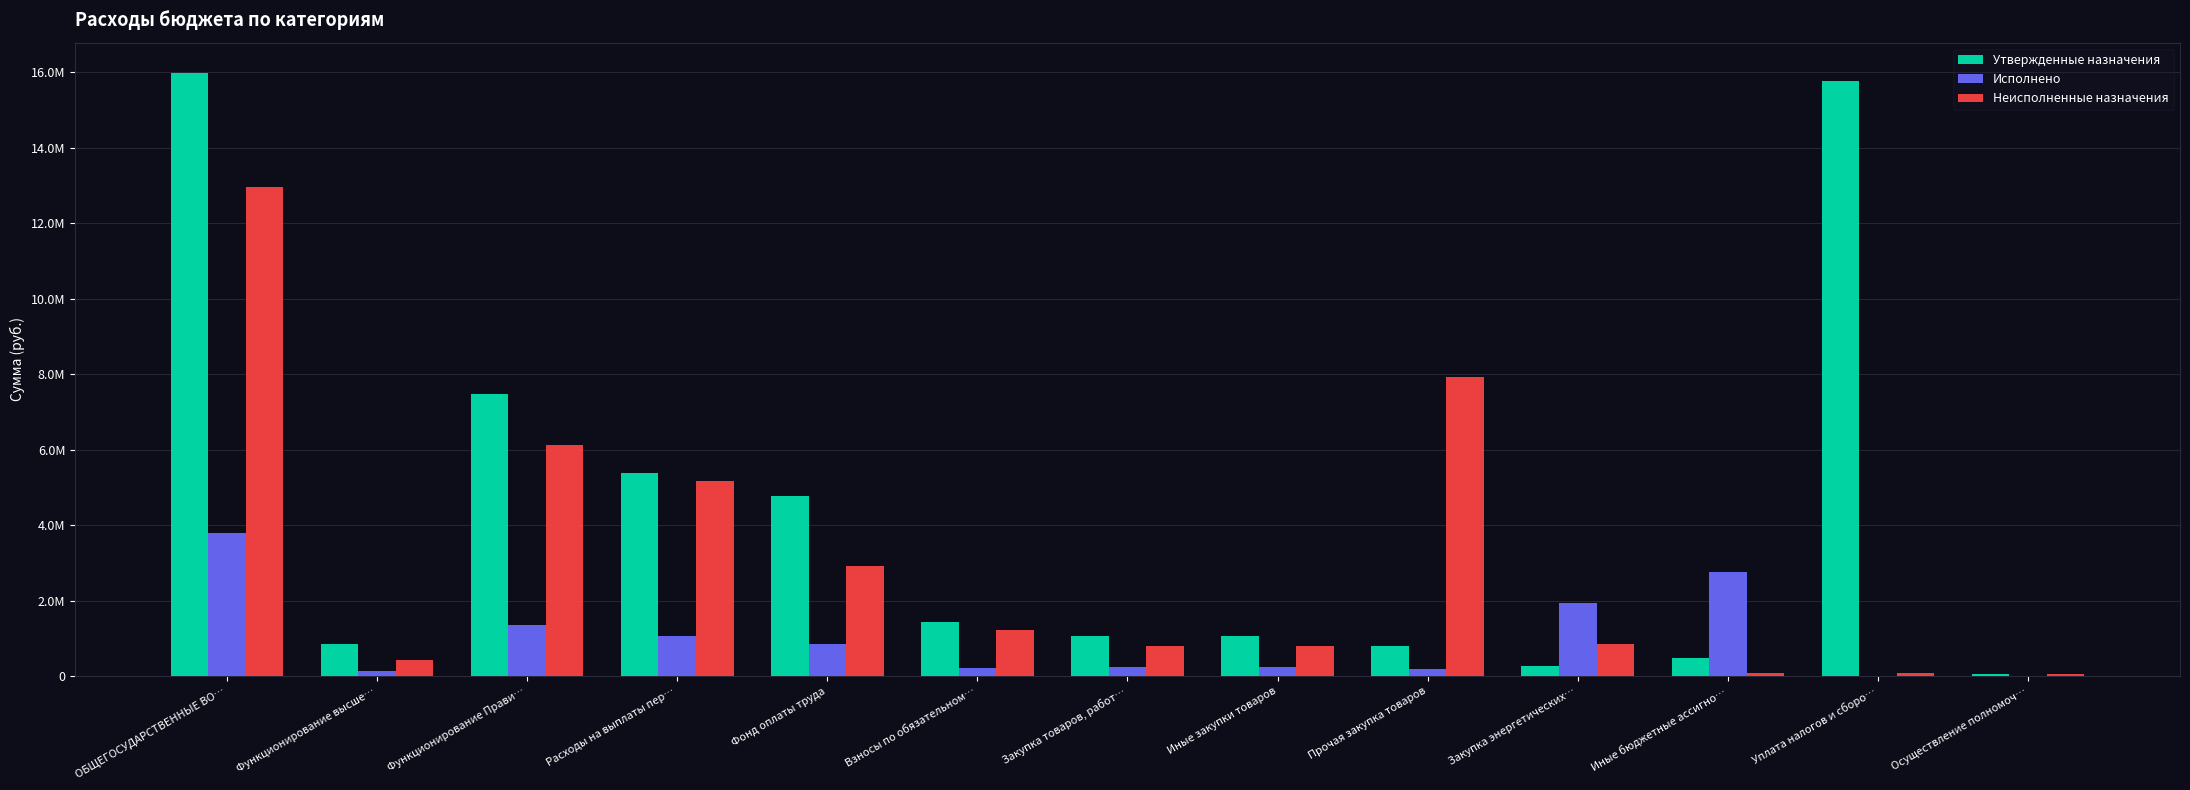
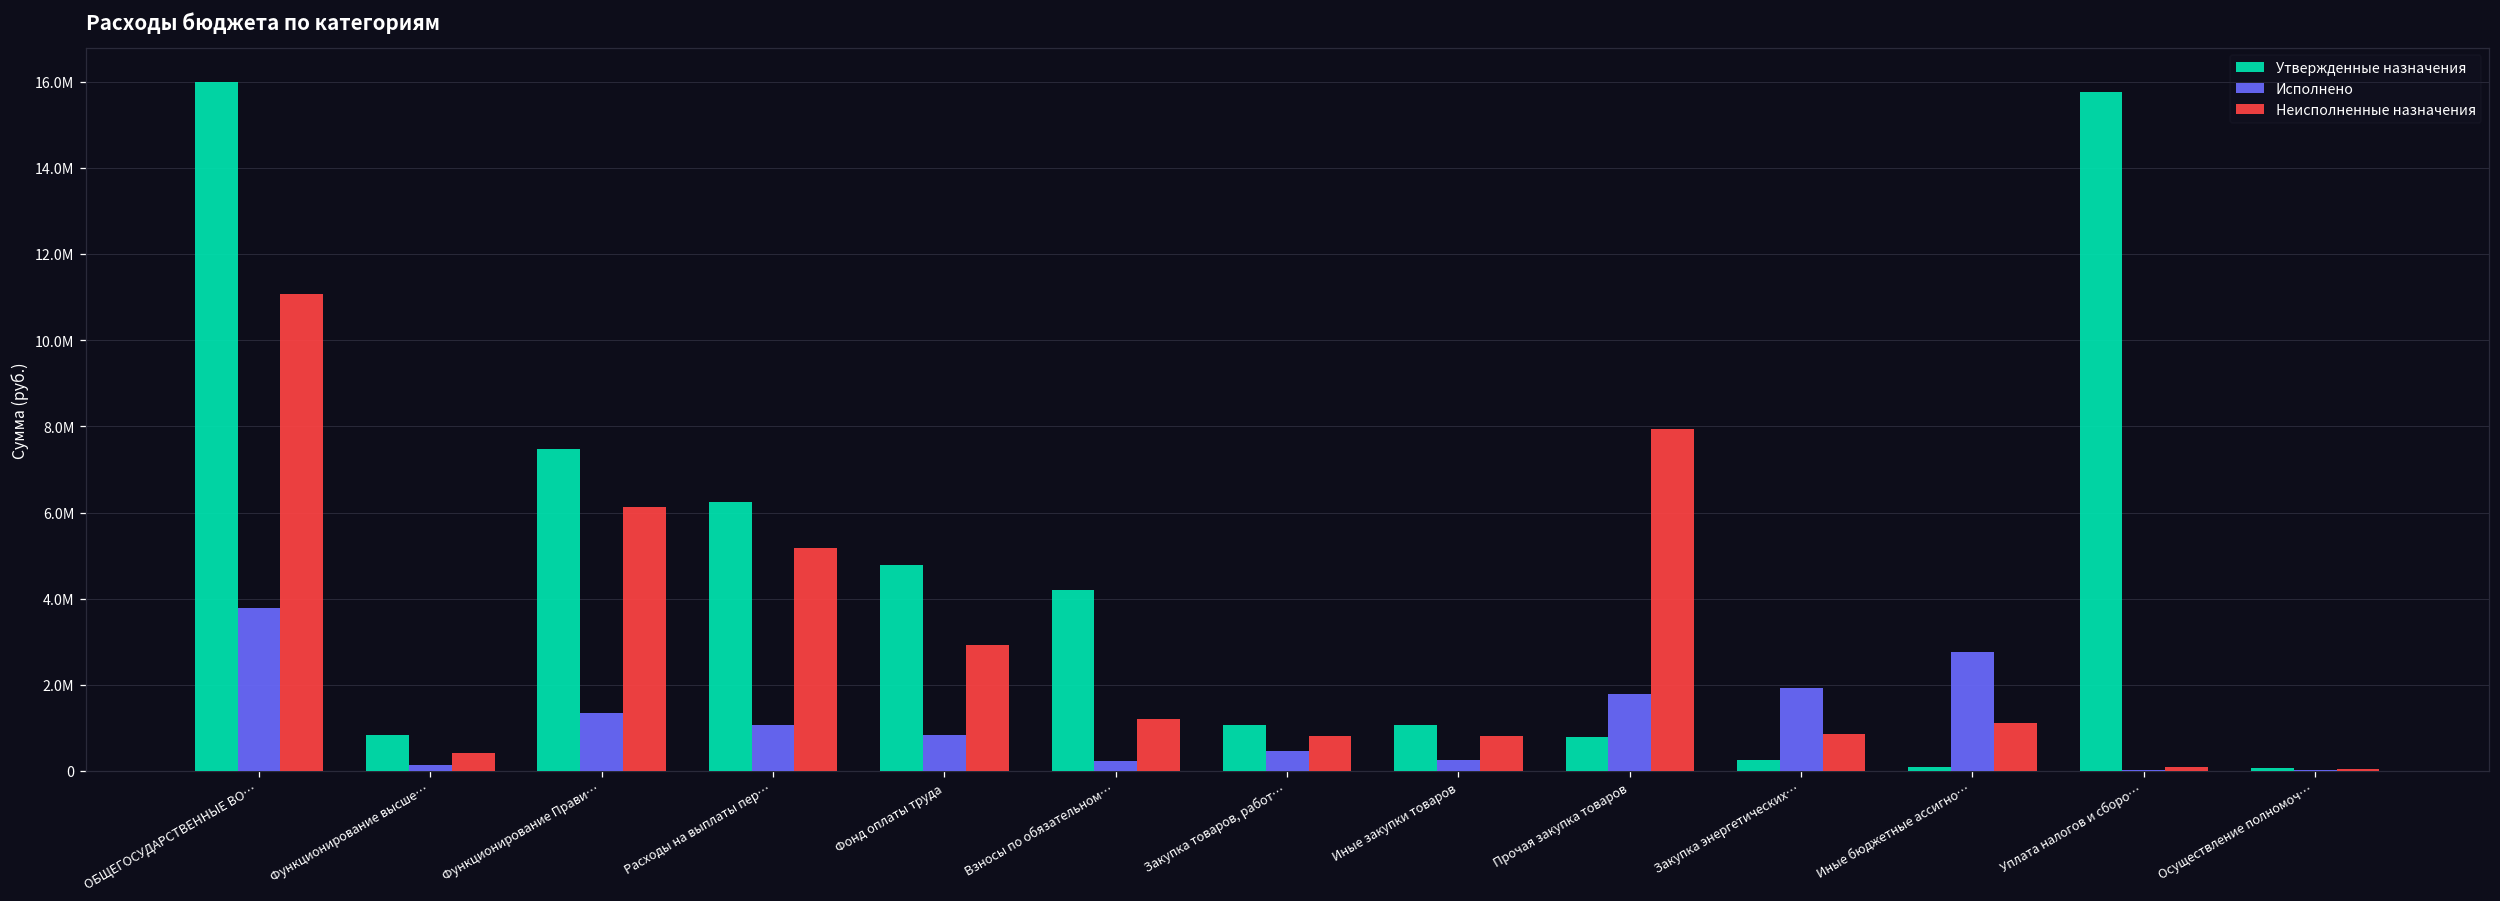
  {
    "Утвержденные назначения": {
      "ОБЩЕГОСУДАРСТВЕННЫЕ ВО…": 16000000,
      "Функционирование высше…": 800000,
      "Функционирование Прави…": 7500000,
-     "Расходы на выплаты пер…": 5400000,
+     "Расходы на выплаты пер…": 6200000,
      "Фонд оплаты труда": 4800000,
-     "Взносы по обязательном…": 1400000,
+     "Взносы по обязательном…": 4200000,
      "Закупка товаров, работ…": 1100000,
      "Иные закупки товаров": 1100000,
      "Прочая закупка товаров": 800000,
      "Закупка энергетических…": 300000,
-     "Иные бюджетные ассигно…": 500000,
+     "Иные бюджетные ассигно…": 100000,
      "Уплата налогов и сборо…": 15800000,
      "Осуществление полномоч…": 100000
    },
    "Исполнено": {
      "ОБЩЕГОСУДАРСТВЕННЫЕ ВО…": 3800000,
      "Функционирование высше…": 100000,
      "Функционирование Прави…": 1400000,
      "Расходы на выплаты пер…": 1100000,
      "Фонд оплаты труда": 800000,
      "Взносы по обязательном…": 200000,
-     "Закупка товаров, работ…": 300000,
+     "Закупка товаров, работ…": 500000,
      "Иные закупки товаров": 300000,
-     "Прочая закупка товаров": 200000,
+     "Прочая закупка товаров": 1800000,
      "Закупка энергетических…": 1900000,
      "Иные бюджетные ассигно…": 2800000
    },
    "Неисполненные назначения": {
-     "ОБЩЕГОСУДАРСТВЕННЫЕ ВО…": 13000000,
+     "ОБЩЕГОСУДАРСТВЕННЫЕ ВО…": 11100000,
      "Функционирование высше…": 400000,
      "Функционирование Прави…": 6100000,
      "Расходы на выплаты пер…": 5200000,
      "Фонд оплаты труда": 2900000,
      "Взносы по обязательном…": 1200000,
      "Закупка товаров, работ…": 800000,
      "Иные закупки товаров": 800000,
      "Прочая закупка товаров": 7900000,
      "Закупка энергетических…": 900000,
-     "Иные бюджетные ассигно…": 100000,
+     "Иные бюджетные ассигно…": 1100000,
      "Уплата налогов и сборо…": 100000
    }
  }
